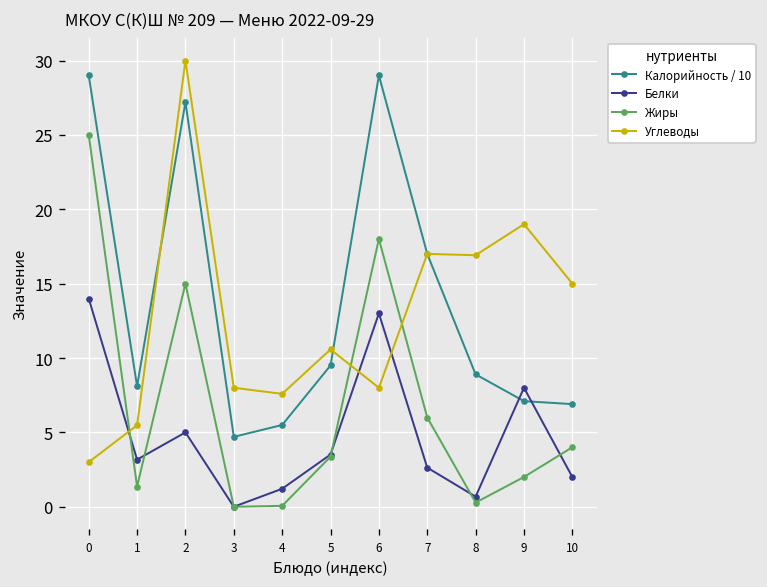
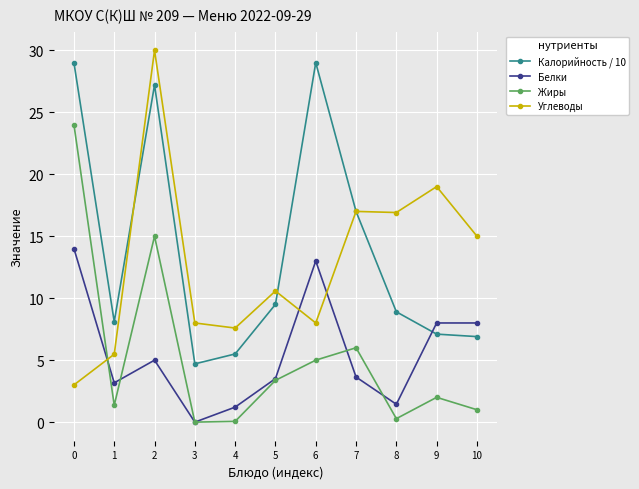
  {
    "Калорийность / 10": {
      "0": 29.0,
      "1": 8.1,
      "2": 27.2,
      "3": 4.7,
      "4": 5.5,
      "5": 9.5,
      "6": 29.0,
      "8": 8.9,
      "9": 7.1,
      "10": 6.9
    },
    "Белки": {
      "0": 14.0,
      "1": 3.2,
      "2": 5.0,
      "4": 1.2,
      "6": 13.0,
-     "7": 2.6,
-     "8": 0.7,
+     "7": 3.6,
+     "8": 1.4,
      "9": 8.0,
-     "10": 2
+     "10": 8
    },
    "Жиры": {
-     "0": 25,
+     "0": 24,
      "1": 1.4,
      "2": 15,
      "4": 0,
-     "6": 18,
+     "6": 5,
      "7": 6,
      "8": 0.3,
      "9": 2,
-     "10": 4
+     "10": 1
    },
    "Углеводы": {
      "0": 3.0,
      "1": 5.5,
      "2": 30.0,
      "3": 8.0,
      "4": 7.6,
      "5": 10.6,
      "6": 8.0,
      "8": 16.9,
      "9": 19.0,
      "10": 15.0
    }
  }
